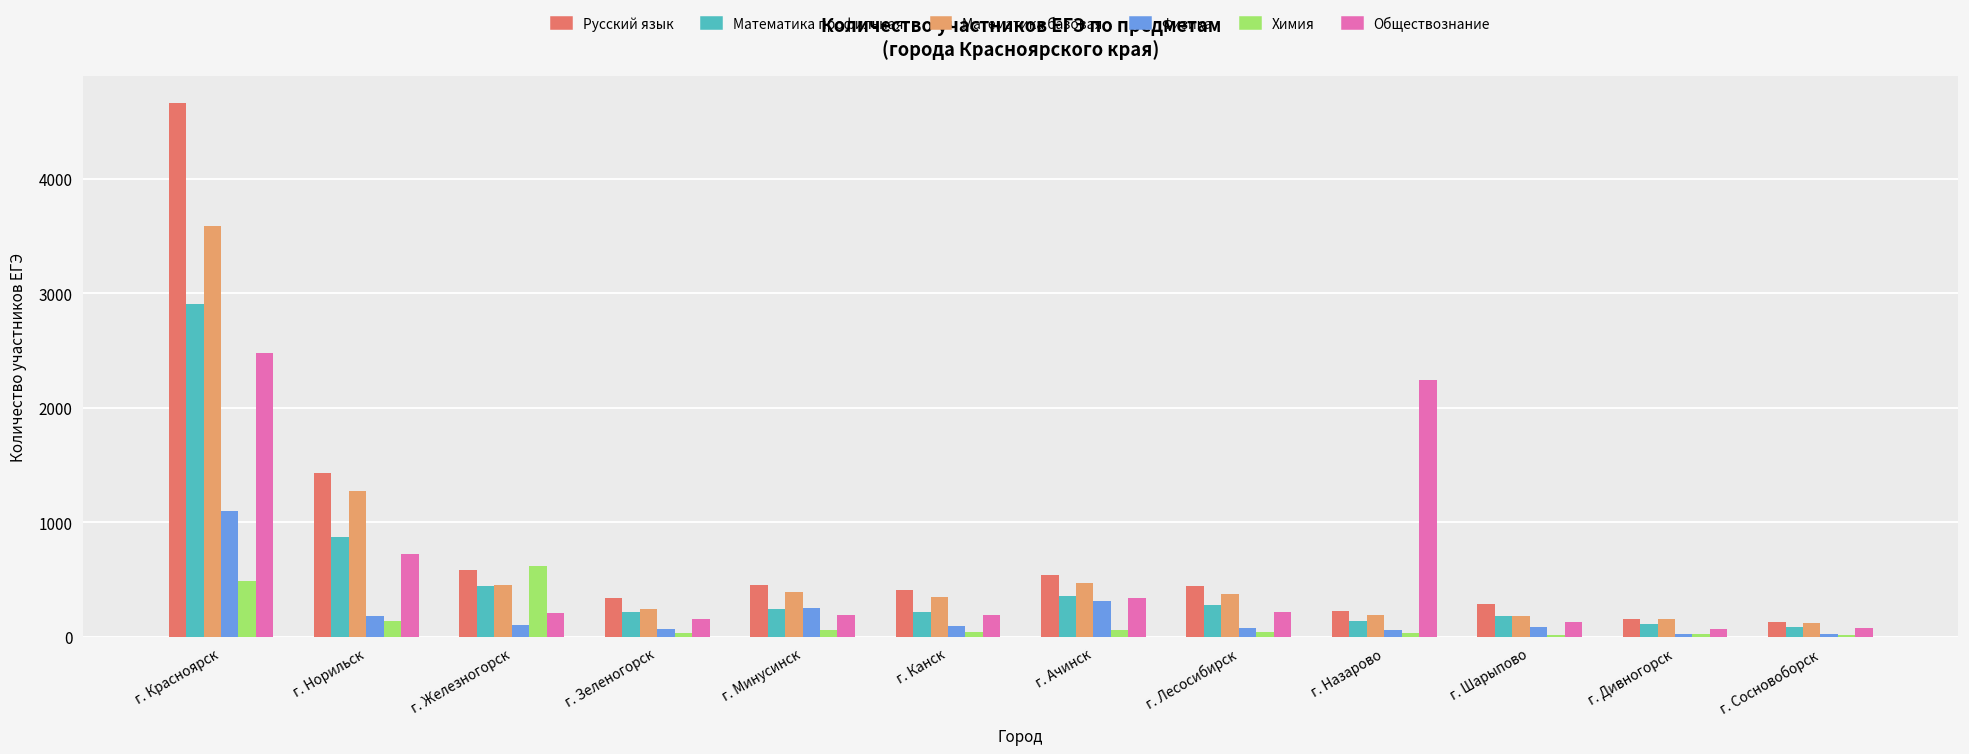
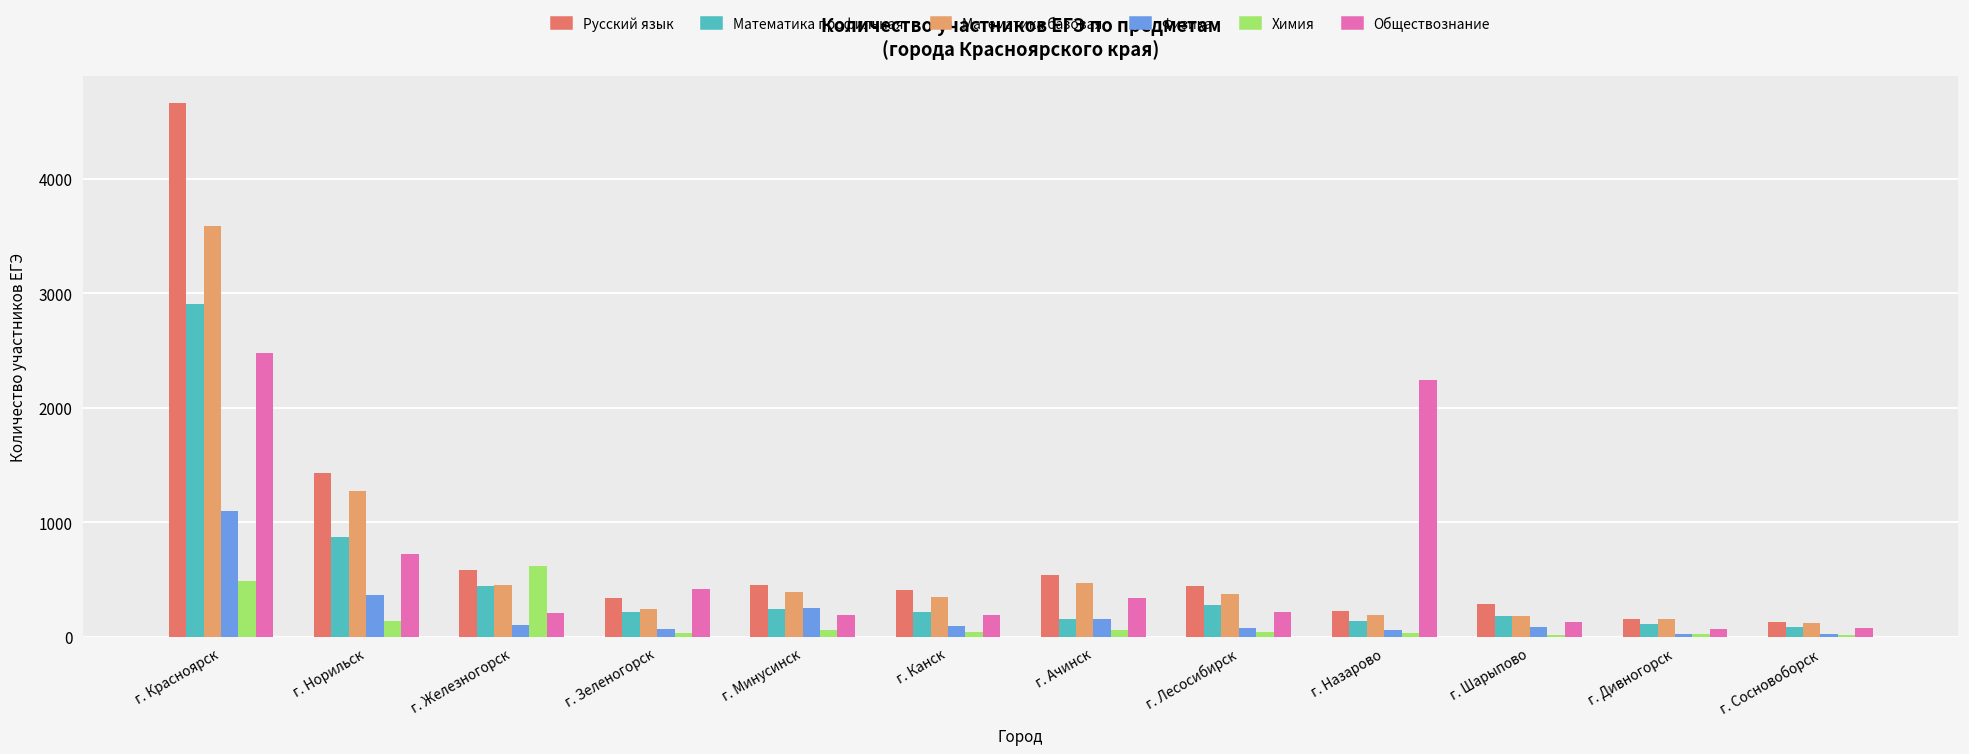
  {
    "Математика профильная": {
      "г. Красноярск": 2910,
      "г. Норильск": 870,
      "г. Железногорск": 440,
      "г. Зеленогорск": 220,
      "г. Минусинск": 240,
      "г. Канск": 220,
-     "г. Ачинск": 360,
+     "г. Ачинск": 160,
      "г. Лесосибирск": 280,
      "г. Назарово": 130,
      "г. Шарыпово": 180,
      "г. Дивногорск": 110,
      "г. Сосновоборск": 90
    },
    "Физика": {
      "г. Красноярск": 1100,
-     "г. Норильск": 180,
+     "г. Норильск": 360,
      "г. Железногорск": 100,
      "г. Зеленогорск": 70,
      "г. Минусинск": 250,
      "г. Канск": 90,
-     "г. Ачинск": 310,
+     "г. Ачинск": 150,
      "г. Лесосибирск": 80,
      "г. Назарово": 60,
      "г. Шарыпово": 80,
      "г. Дивногорск": 30,
      "г. Сосновоборск": 30
    },
    "Химия": {
      "г. Красноярск": 490,
      "г. Норильск": 140,
      "г. Железногорск": 620,
      "г. Зеленогорск": 30,
      "г. Минусинск": 60,
      "г. Канск": 40,
      "г. Ачинск": 60,
      "г. Лесосибирск": 40,
      "г. Назарово": 30,
      "г. Дивногорск": 30
    },
    "Обществознание": {
      "г. Красноярск": 2480,
      "г. Норильск": 730,
      "г. Железногорск": 200,
-     "г. Зеленогорск": 150,
+     "г. Зеленогорск": 420,
      "г. Минусинск": 190,
      "г. Канск": 190,
      "г. Ачинск": 340,
      "г. Лесосибирск": 220,
      "г. Назарово": 2250,
      "г. Шарыпово": 130,
      "г. Дивногорск": 70,
      "г. Сосновоборск": 70
    }
  }
